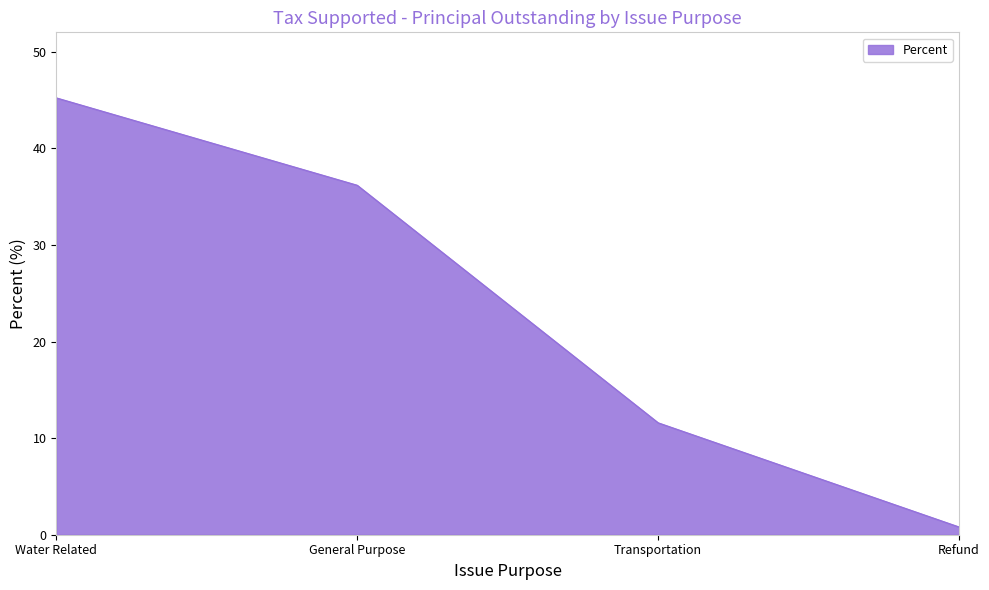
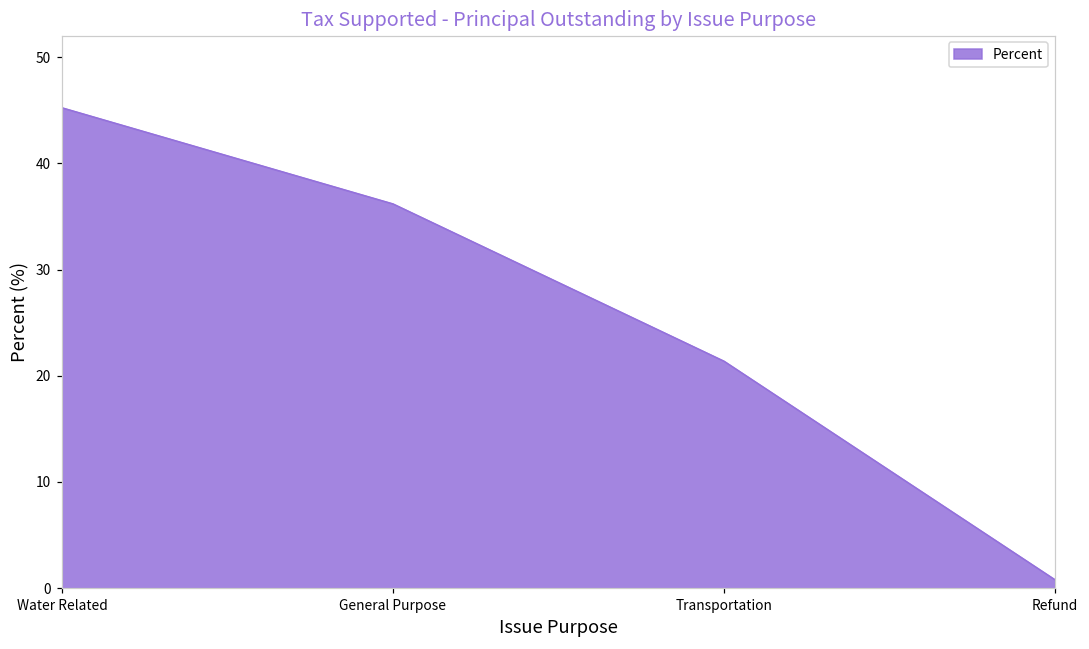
  {
    "Water Related": 45,
    "General Purpose": 36,
-   "Transportation": 12,
+   "Transportation": 21,
    "Refund": 1
  }
